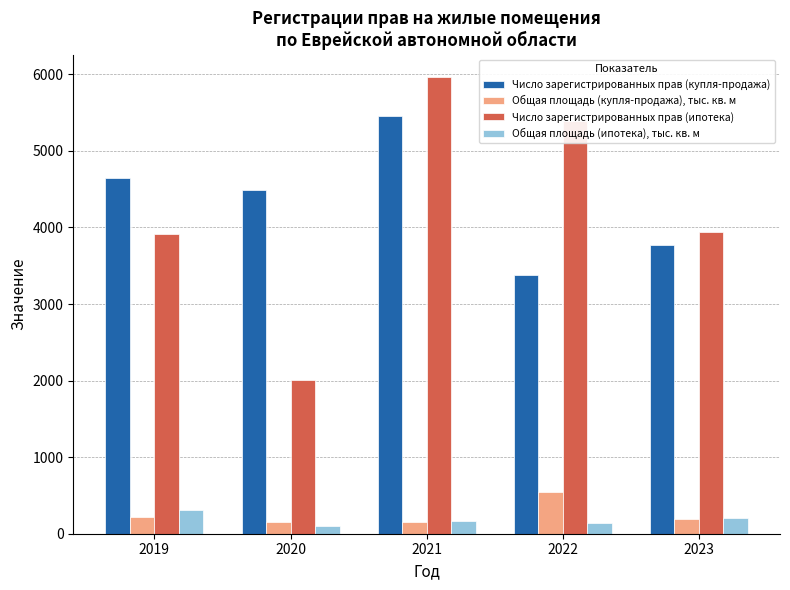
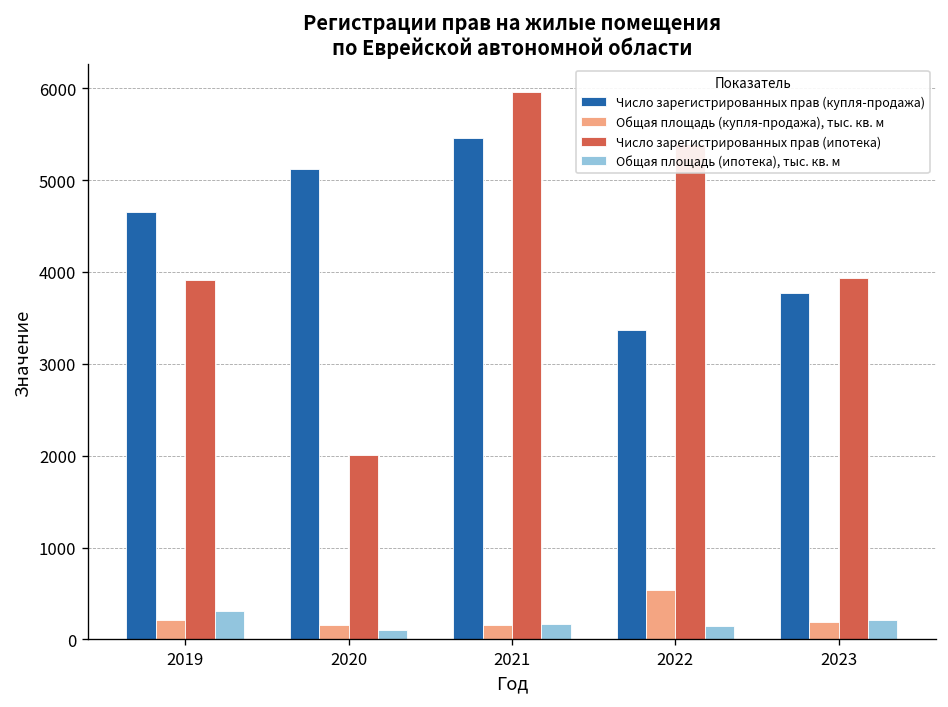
  {
    "Число зарегистрированных прав (купля-продажа)": {
      "2019": 4700,
-     "2020": 4500,
+     "2020": 5100,
      "2021": 5500,
      "2022": 3400,
      "2023": 3800
    },
    "Общая площадь (купля-продажа), тыс. кв. м": {
      "2019": 200,
      "2020": 200,
      "2021": 200,
      "2022": 500,
      "2023": 200
    },
    "Число зарегистрированных прав (ипотека)": {
      "2019": 3900,
      "2020": 2000,
      "2021": 6000,
      "2023": 3900
    },
    "Общая площадь (ипотека), тыс. кв. м": {
      "2019": 300,
      "2020": 100,
      "2021": 200,
      "2022": 100,
      "2023": 200
    }
  }
